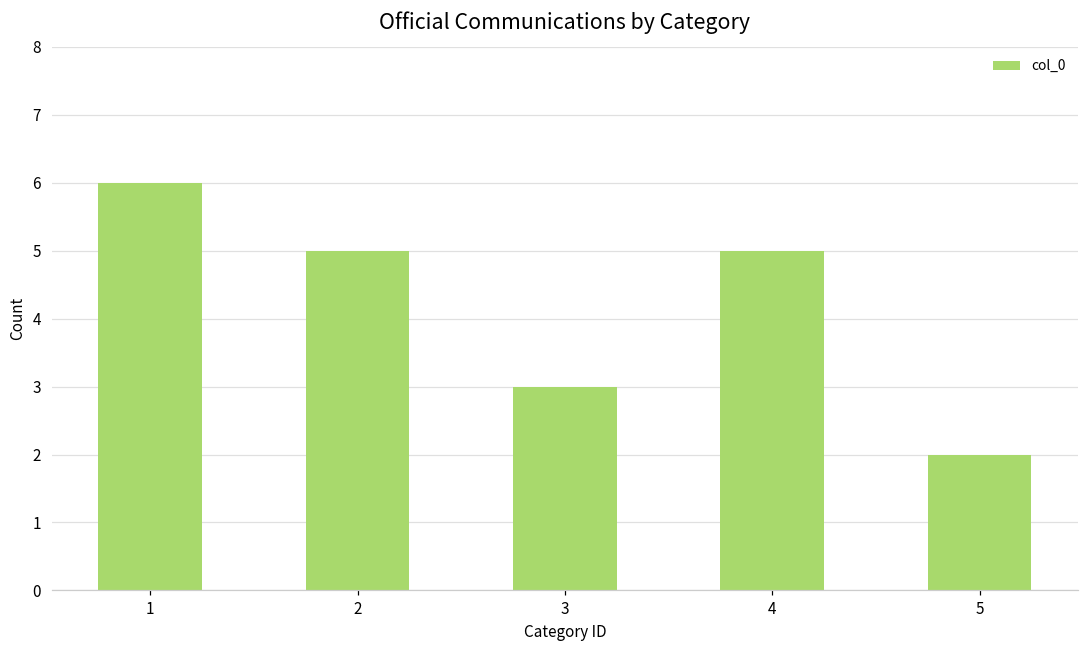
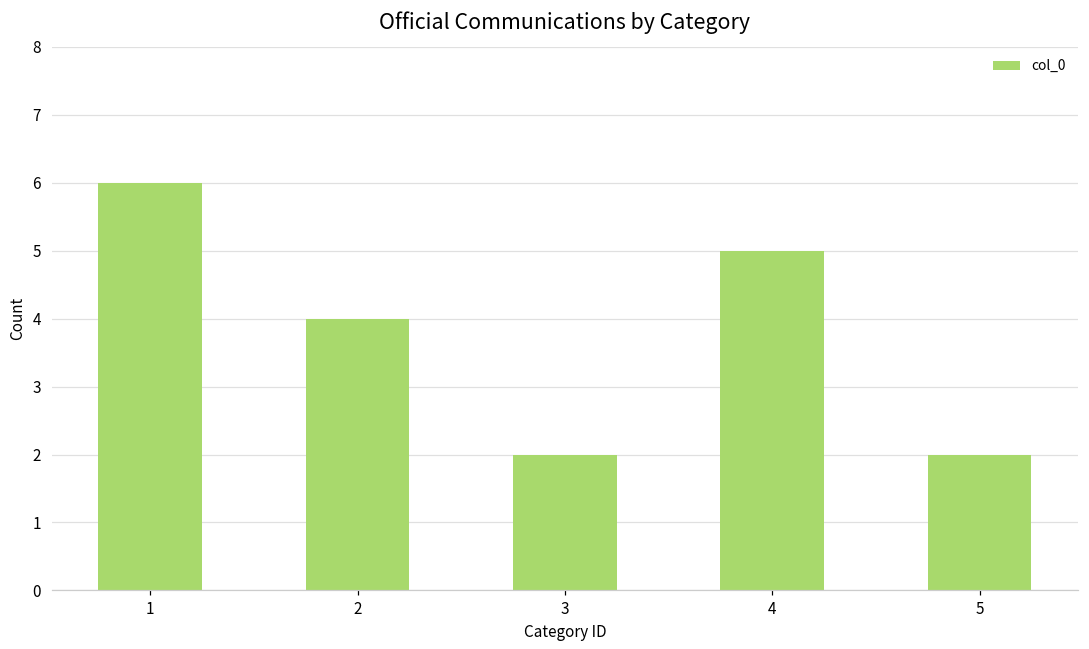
  {
    "1": 6,
-   "2": 5,
-   "3": 3,
+   "2": 4,
+   "3": 2,
    "4": 5,
    "5": 2
  }
